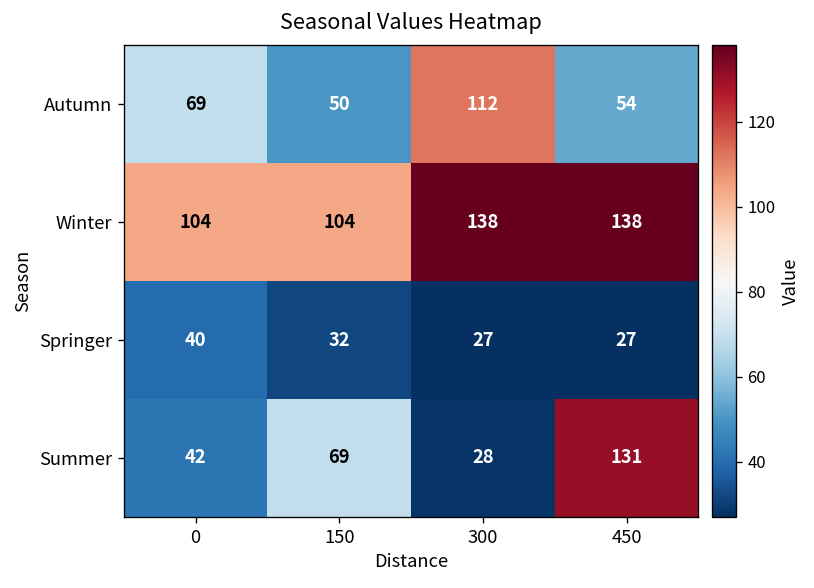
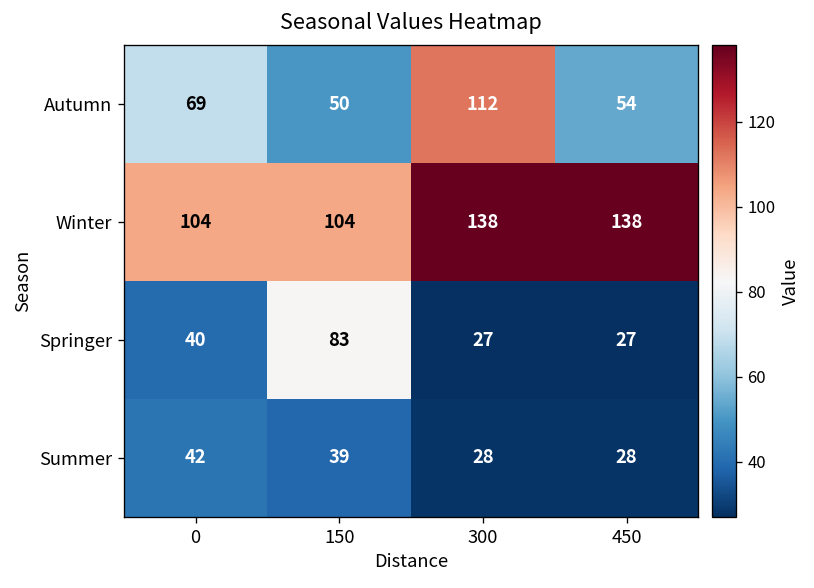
  {
    "Autumn": {
      "0": 69,
      "150": 50,
      "300": 112,
      "450": 54
    },
    "Winter": {
      "0": 104,
      "150": 104,
      "300": 138,
      "450": 138
    },
    "Springer": {
      "0": 40,
-     "150": 32,
+     "150": 83,
      "300": 27,
      "450": 27
    },
    "Summer": {
      "0": 42,
-     "150": 69,
+     "150": 39,
      "300": 28,
-     "450": 131
+     "450": 28
    }
  }
